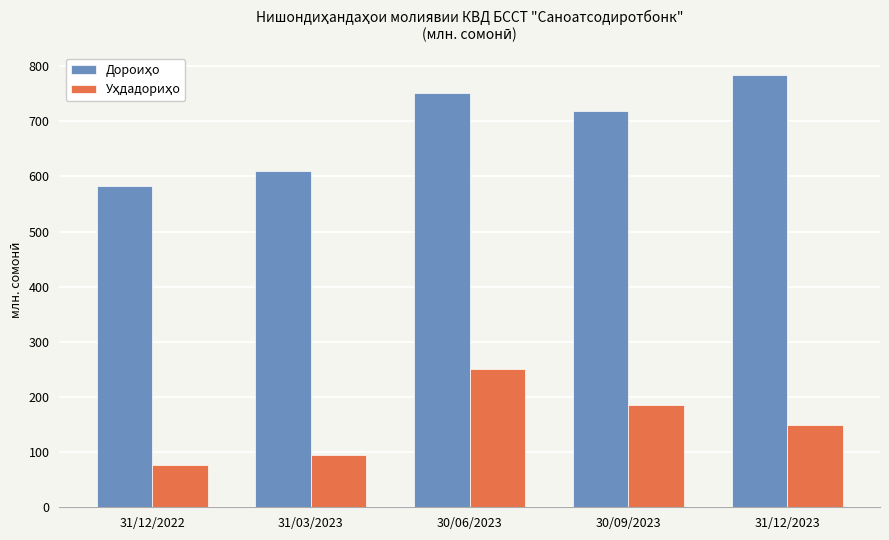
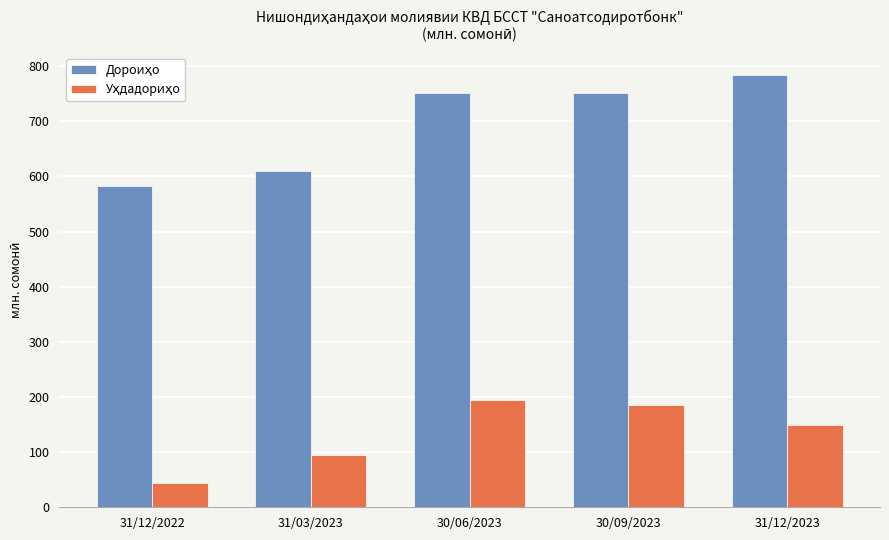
  {
    "Дороиҳо": {
      "31/12/2022": 580,
      "31/03/2023": 610,
      "30/06/2023": 750,
-     "30/09/2023": 720,
+     "30/09/2023": 750,
      "31/12/2023": 780
    },
    "Уҳдадориҳо": {
-     "31/12/2022": 80,
+     "31/12/2022": 40,
      "31/03/2023": 100,
-     "30/06/2023": 250,
+     "30/06/2023": 190,
      "30/09/2023": 190,
      "31/12/2023": 150
    }
  }
